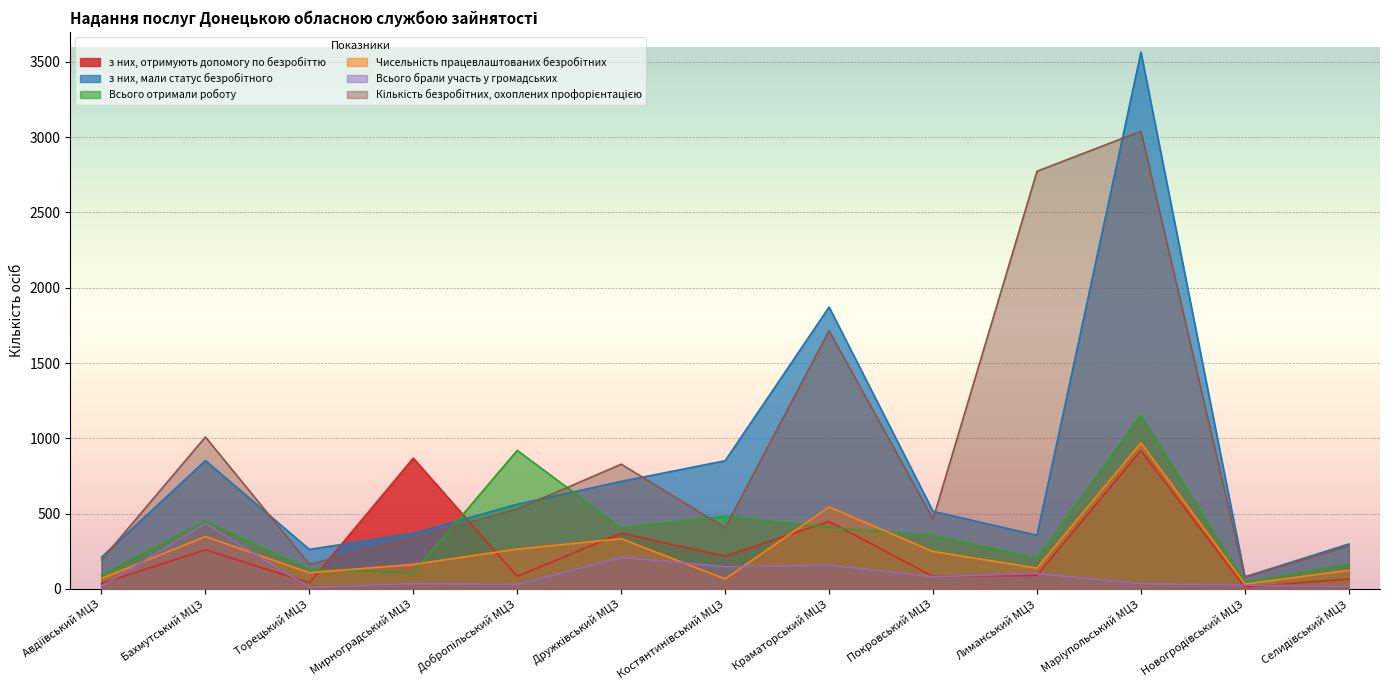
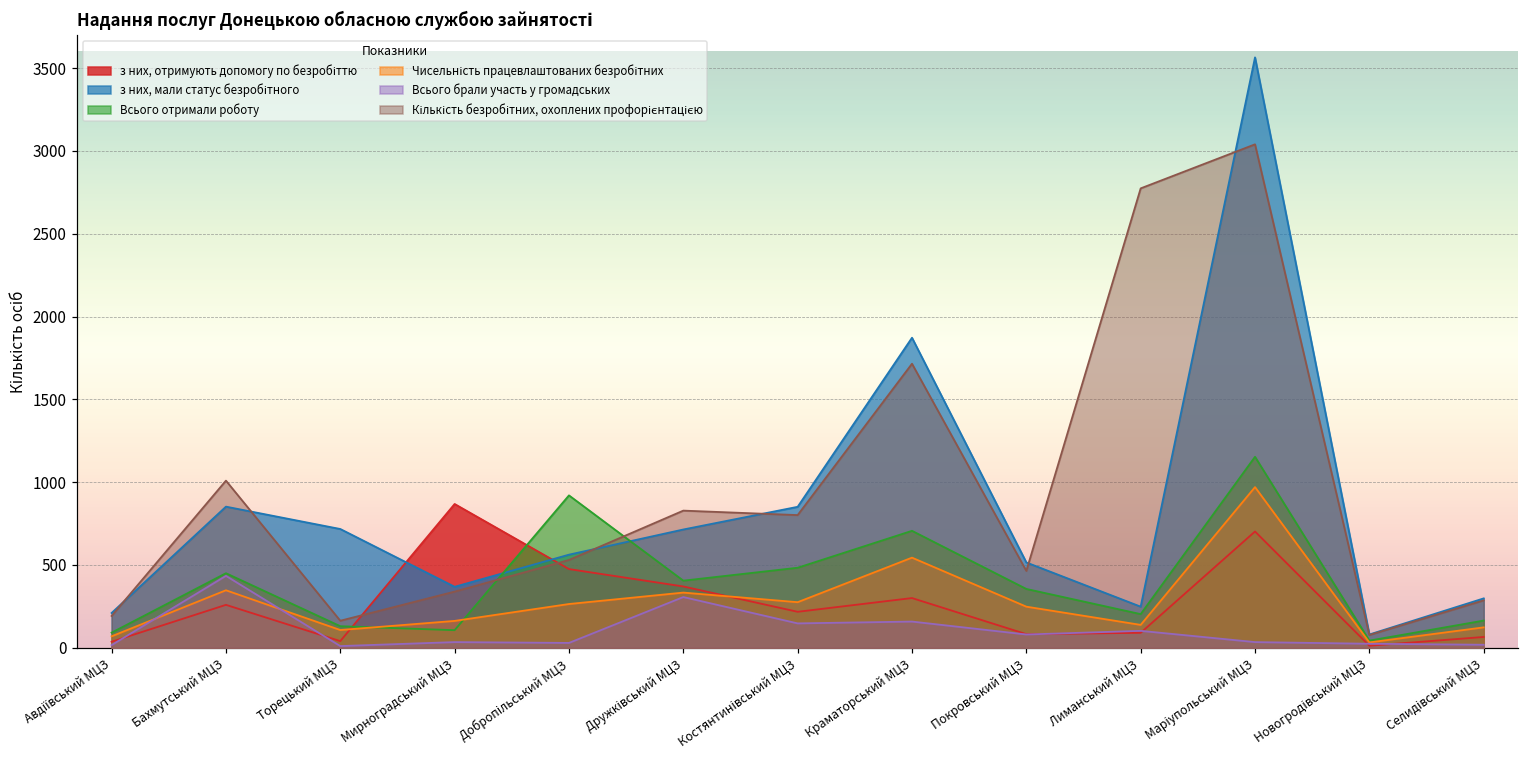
  {
    "з них, отримують допомогу по безробіттю": {
      "Авдіївський МЦЗ": 40,
      "Бахмутський МЦЗ": 260,
      "Торецький МЦЗ": 40,
      "Мирноградський МЦЗ": 870,
-     "Добропільський МЦЗ": 80,
+     "Добропільський МЦЗ": 480,
      "Дружківський МЦЗ": 370,
      "Костянтинівський МЦЗ": 220,
-     "Краматорський МЦЗ": 450,
-     "Маріупольський МЦЗ": 920,
+     "Краматорський МЦЗ": 300,
+     "Маріупольський МЦЗ": 700,
      "Селидівський МЦЗ": 70
    },
    "з них, мали статус безробітного": {
      "Авдіївський МЦЗ": 210,
      "Бахмутський МЦЗ": 850,
-     "Торецький МЦЗ": 260,
+     "Торецький МЦЗ": 720,
      "Мирноградський МЦЗ": 370,
      "Добропільський МЦЗ": 560,
      "Дружківський МЦЗ": 710,
      "Костянтинівський МЦЗ": 850,
      "Краматорський МЦЗ": 1870,
      "Покровський МЦЗ": 520,
-     "Лиманський МЦЗ": 360,
+     "Лиманський МЦЗ": 250,
      "Маріупольський МЦЗ": 3570
    },
    "Всього отримали роботу": {
      "Авдіївський МЦЗ": 90,
      "Торецький МЦЗ": 130,
      "Мирноградський МЦЗ": 110,
      "Добропільський МЦЗ": 920,
      "Дружківський МЦЗ": 410,
      "Костянтинівський МЦЗ": 480,
-     "Краматорський МЦЗ": 410,
+     "Краматорський МЦЗ": 710,
      "Покровський МЦЗ": 360,
      "Лиманський МЦЗ": 200,
      "Маріупольський МЦЗ": 1150,
      "Селидівський МЦЗ": 160
    },
    "Чисельність працевлаштованих безробітних": {
      "Авдіївський МЦЗ": 70,
      "Бахмутський МЦЗ": 350,
      "Торецький МЦЗ": 110,
      "Мирноградський МЦЗ": 160,
      "Добропільський МЦЗ": 260,
      "Дружківський МЦЗ": 330,
-     "Костянтинівський МЦЗ": 70,
+     "Костянтинівський МЦЗ": 280,
      "Краматорський МЦЗ": 540,
      "Покровський МЦЗ": 250,
      "Лиманський МЦЗ": 140,
      "Маріупольський МЦЗ": 970,
      "Селидівський МЦЗ": 120
    },
    "Всього брали участь у громадських": {
      "Авдіївський МЦЗ": 20,
      "Торецький МЦЗ": 10,
      "Мирноградський МЦЗ": 30,
      "Добропільський МЦЗ": 30,
-     "Дружківський МЦЗ": 210,
+     "Дружківський МЦЗ": 310,
      "Костянтинівський МЦЗ": 150,
      "Краматорський МЦЗ": 160,
      "Маріупольський МЦЗ": 30,
      "Селидівський МЦЗ": 20
    },
    "Кількість безробітних, охоплених профорієнтацією": {
      "Авдіївський МЦЗ": 190,
      "Бахмутський МЦЗ": 1010,
      "Торецький МЦЗ": 160,
      "Мирноградський МЦЗ": 340,
      "Добропільський МЦЗ": 530,
      "Дружківський МЦЗ": 830,
-     "Костянтинівський МЦЗ": 410,
+     "Костянтинівський МЦЗ": 800,
      "Краматорський МЦЗ": 1720,
      "Покровський МЦЗ": 460,
      "Лиманський МЦЗ": 2770,
      "Маріупольський МЦЗ": 3040
    }
  }
